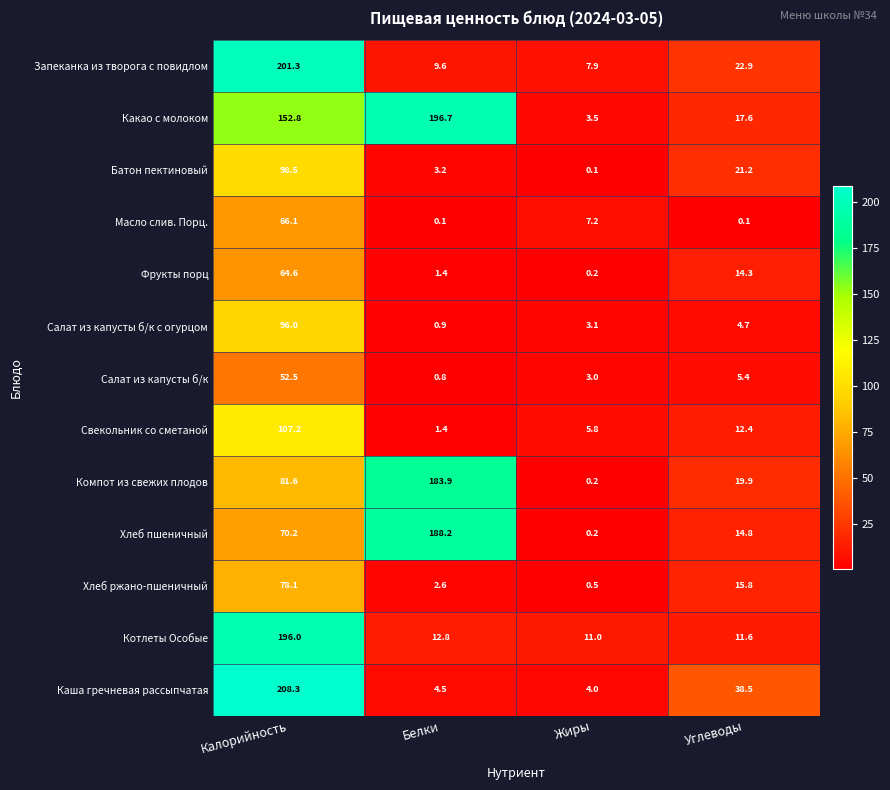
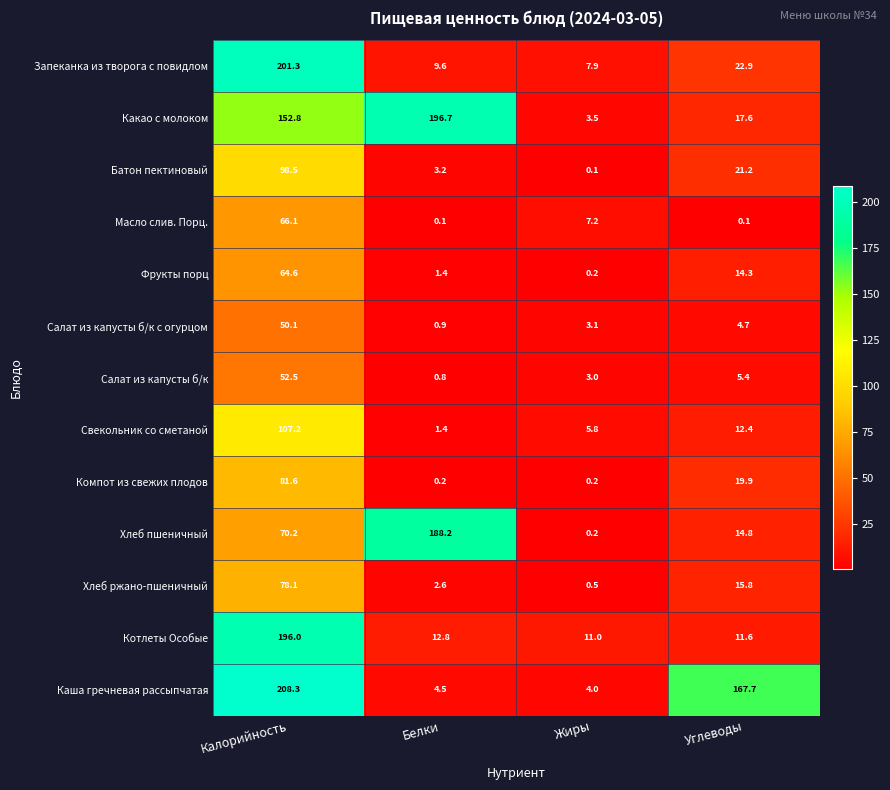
  {
    "Запеканка из творога с повидлом": {
      "Калорийность": 201.3,
      "Белки": 9.6,
      "Жиры": 7.9,
      "Углеводы": 22.9
    },
    "Какао с молоком": {
      "Калорийность": 152.8,
      "Белки": 196.7,
      "Жиры": 3.5,
      "Углеводы": 17.6
    },
    "Батон пектиновый": {
      "Калорийность": 98.5,
      "Белки": 3.2,
      "Жиры": 0.1,
      "Углеводы": 21.2
    },
    "Масло слив. Порц.": {
      "Калорийность": 66.1,
      "Белки": 0.1,
      "Жиры": 7.2,
      "Углеводы": 0.1
    },
    "Фрукты порц": {
      "Калорийность": 64.6,
      "Белки": 1.4,
      "Жиры": 0.2,
      "Углеводы": 14.3
    },
    "Салат из капусты б/к с огурцом": {
-     "Калорийность": 96.0,
+     "Калорийность": 50.1,
      "Белки": 0.9,
      "Жиры": 3.1,
      "Углеводы": 4.7
    },
    "Салат из капусты б/к": {
      "Калорийность": 52.5,
      "Белки": 0.8,
      "Жиры": 3.0,
      "Углеводы": 5.4
    },
    "Свекольник со сметаной": {
      "Калорийность": 107.2,
      "Белки": 1.4,
      "Жиры": 5.8,
      "Углеводы": 12.4
    },
    "Компот из свежих плодов": {
      "Калорийность": 81.6,
-     "Белки": 183.9,
+     "Белки": 0.2,
      "Жиры": 0.2,
      "Углеводы": 19.9
    },
    "Хлеб пшеничный": {
      "Калорийность": 70.2,
      "Белки": 188.2,
      "Жиры": 0.2,
      "Углеводы": 14.8
    },
    "Хлеб ржано-пшеничный": {
      "Калорийность": 78.1,
      "Белки": 2.6,
      "Жиры": 0.5,
      "Углеводы": 15.8
    },
    "Котлеты Особые": {
      "Калорийность": 196.0,
      "Белки": 12.8,
      "Жиры": 11.0,
      "Углеводы": 11.6
    },
    "Каша гречневая рассыпчатая": {
      "Калорийность": 208.3,
      "Белки": 4.5,
      "Жиры": 4.0,
-     "Углеводы": 38.5
+     "Углеводы": 167.7
    }
  }
